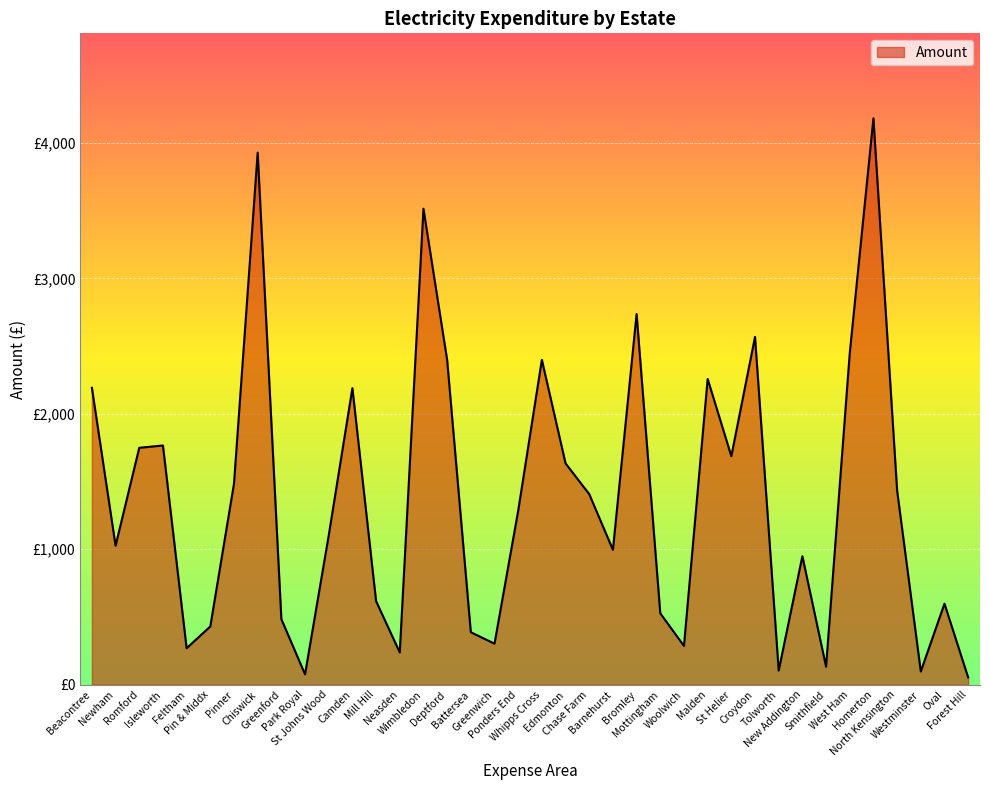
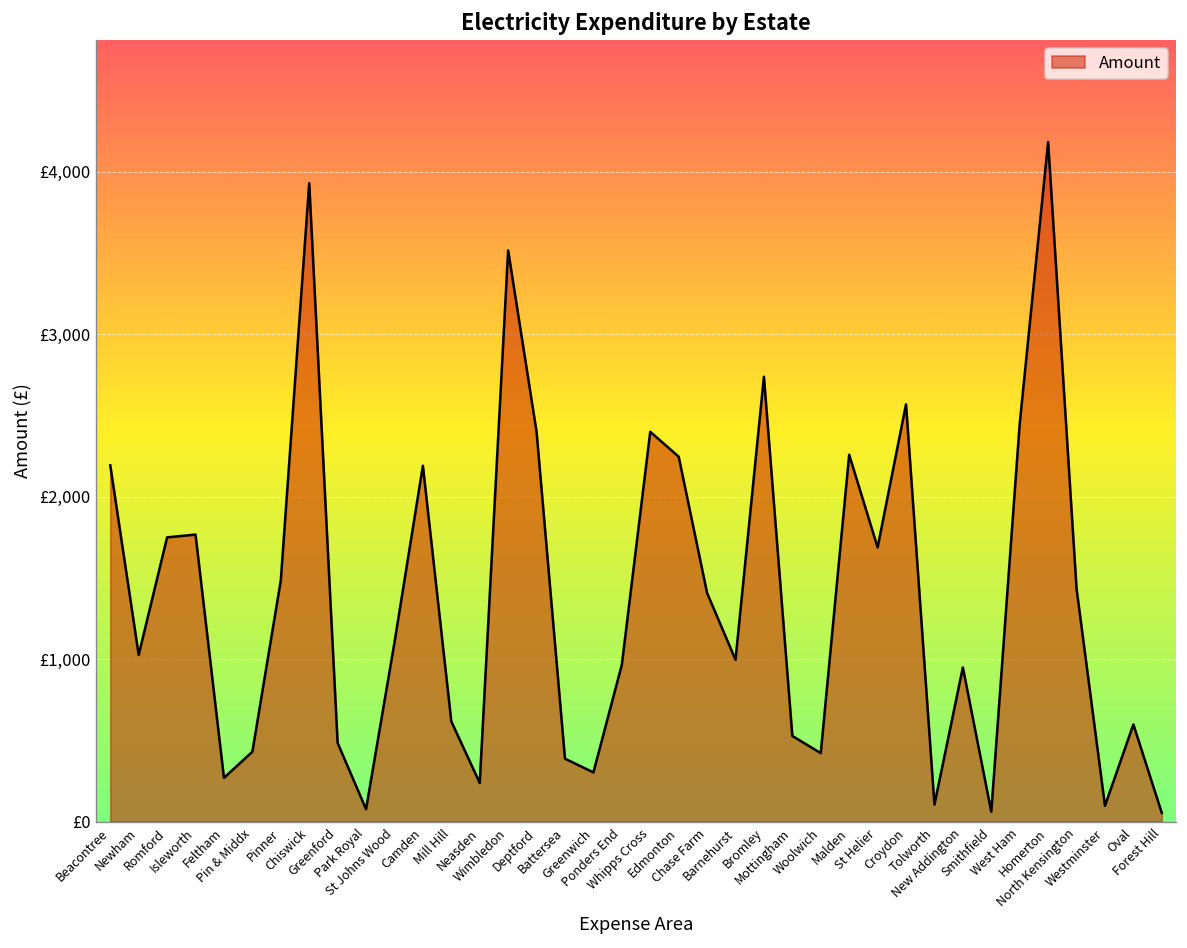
  {
    "Beacontree": "£2,190",
    "Newham": "£1,030",
    "Romford": "£1,750",
    "Isleworth": "£1,770",
    "Feltham": "£270",
    "Pin & Middx": "£430",
    "Pinner": "£1,480",
    "Chiswick": "£3,930",
    "Greenford": "£480",
    "Park Royal": "£80",
    "St Johns Wood": "£1,100",
    "Camden": "£2,190",
    "Mill Hill": "£620",
    "Neasden": "£240",
    "Wimbledon": "£3,520",
    "Deptford": "£2,400",
    "Battersea": "£390",
    "Greenwich": "£300",
-   "Ponders End": "£1,280",
+   "Ponders End": "£970",
    "Whipps Cross": "£2,400",
-   "Edmonton": "£1,630",
+   "Edmonton": "£2,250",
    "Chase Farm": "£1,410",
    "Barnehurst": "£1,000",
    "Bromley": "£2,740",
    "Mottingham": "£530",
-   "Woolwich": "£290",
+   "Woolwich": "£420",
    "Malden": "£2,260",
    "St Helier": "£1,690",
    "Croydon": "£2,570",
    "Tolworth": "£100",
    "New Addington": "£950",
-   "Smithfield": "£130",
+   "Smithfield": "£60",
    "West Ham": "£2,450",
    "Homerton": "£4,180",
    "North Kensington": "£1,430",
    "Westminster": "£100",
    "Oval": "£600",
    "Forest Hill": "£50"
  }
